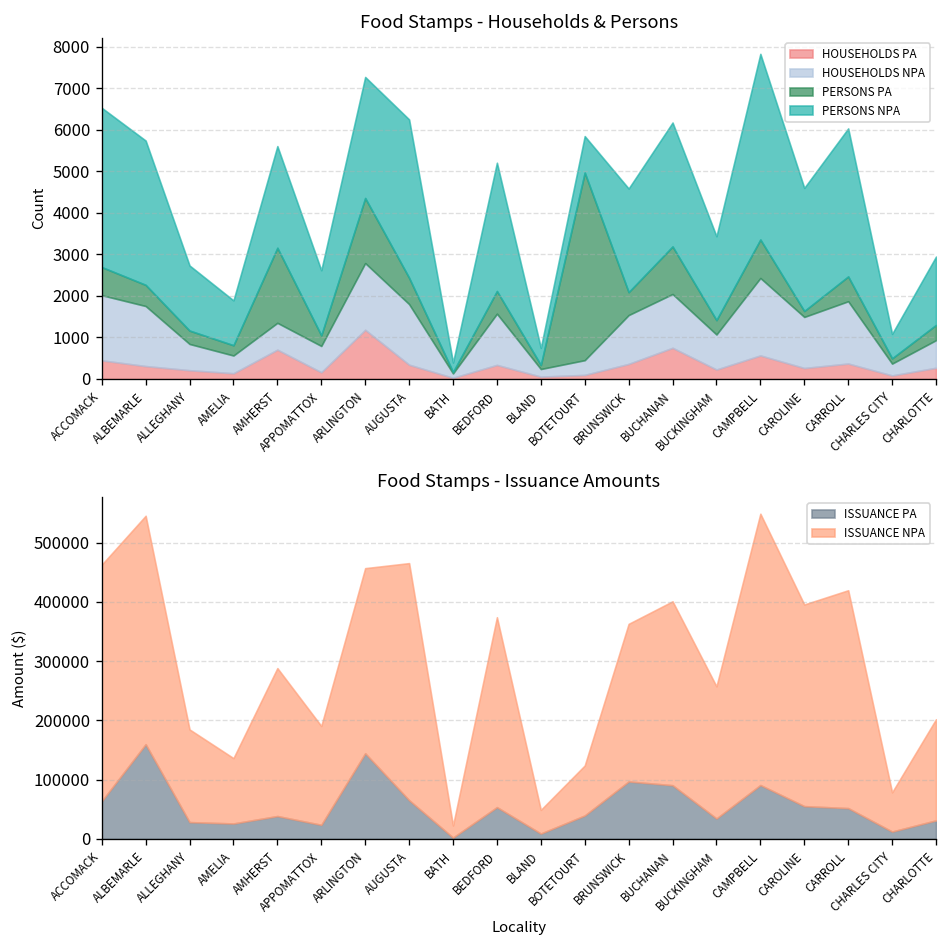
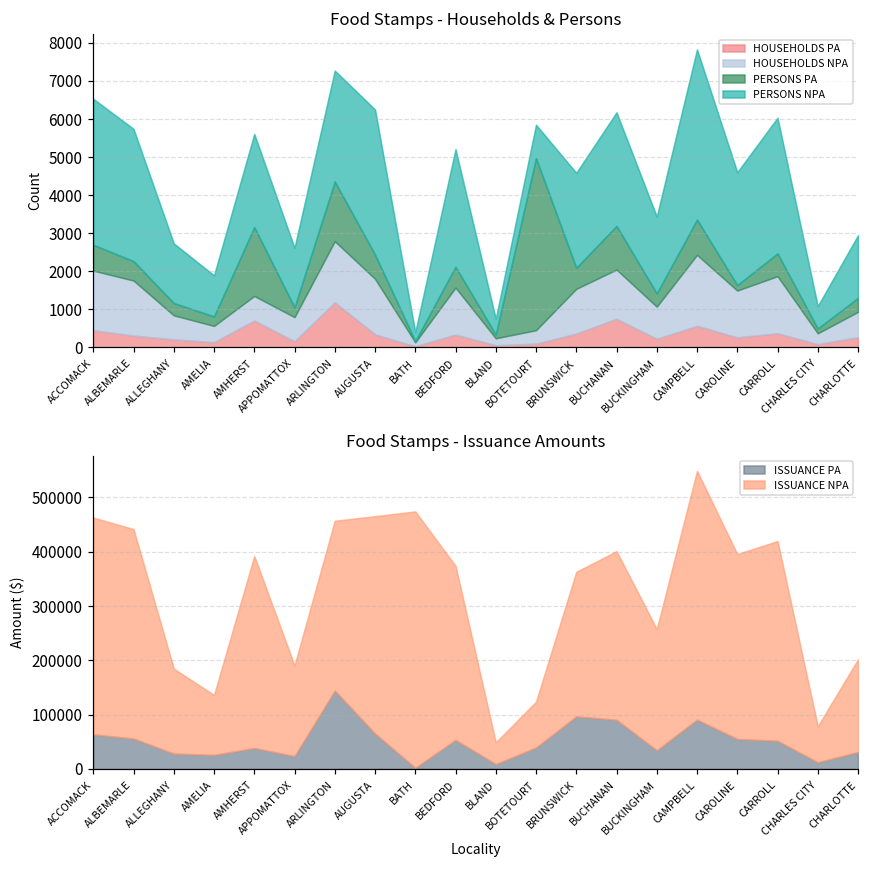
  {
    "Food Stamps - Households & Persons": {
      "HOUSEHOLDS PA": {
        "ACCOMACK": 400,
        "ALBEMARLE": 300,
        "ALLEGHANY": 200,
        "AMELIA": 100,
        "AMHERST": 700,
        "APPOMATTOX": 200,
        "ARLINGTON": 1200,
        "AUGUSTA": 300,
        "BEDFORD": 300,
        "BOTETOURT": 100,
        "BRUNSWICK": 400,
        "BUCHANAN": 800,
        "BUCKINGHAM": 200,
        "CAMPBELL": 600,
        "CAROLINE": 300,
        "CARROLL": 400,
        "CHARLES CITY": 100,
        "CHARLOTTE": 300
      },
      "HOUSEHOLDS NPA": {
        "ACCOMACK": 1600,
        "ALBEMARLE": 1400,
        "ALLEGHANY": 600,
        "AMELIA": 400,
        "AMHERST": 600,
        "APPOMATTOX": 600,
        "ARLINGTON": 1600,
        "AUGUSTA": 1500,
        "BEDFORD": 1200,
        "BLAND": 200,
        "BOTETOURT": 400,
        "BRUNSWICK": 1200,
        "BUCHANAN": 1300,
        "BUCKINGHAM": 800,
        "CAMPBELL": 1900,
        "CAROLINE": 1200,
        "CARROLL": 1500,
        "CHARLES CITY": 300,
        "CHARLOTTE": 700
      },
      "PERSONS PA": {
        "ACCOMACK": 700,
        "ALBEMARLE": 500,
        "ALLEGHANY": 300,
        "AMELIA": 200,
        "AMHERST": 1800,
        "APPOMATTOX": 300,
        "ARLINGTON": 1600,
        "AUGUSTA": 600,
        "BEDFORD": 500,
        "BLAND": 100,
        "BOTETOURT": 4500,
        "BRUNSWICK": 600,
        "BUCHANAN": 1100,
        "BUCKINGHAM": 300,
        "CAMPBELL": 900,
        "CAROLINE": 100,
        "CARROLL": 600,
        "CHARLES CITY": 100,
        "CHARLOTTE": 400
      },
      "PERSONS NPA": {
        "ACCOMACK": 3800,
        "ALBEMARLE": 3500,
        "ALLEGHANY": 1600,
        "AMELIA": 1100,
        "AMHERST": 2400,
        "APPOMATTOX": 1600,
        "ARLINGTON": 2900,
        "AUGUSTA": 3800,
        "BATH": 200,
        "BEDFORD": 3100,
        "BLAND": 400,
        "BOTETOURT": 900,
        "BRUNSWICK": 2500,
        "BUCHANAN": 3000,
        "BUCKINGHAM": 2000,
        "CAMPBELL": 4500,
        "CAROLINE": 3000,
        "CARROLL": 3600,
        "CHARLES CITY": 600,
        "CHARLOTTE": 1600
      }
    },
    "Food Stamps - Issuance Amounts": {
      "ISSUANCE PA": {
        "ACCOMACK": 60000,
-       "ALBEMARLE": 160000,
+       "ALBEMARLE": 60000,
        "ALLEGHANY": 30000,
        "AMELIA": 30000,
        "AMHERST": 40000,
        "APPOMATTOX": 20000,
        "ARLINGTON": 140000,
        "AUGUSTA": 70000,
        "BEDFORD": 50000,
        "BLAND": 10000,
        "BOTETOURT": 40000,
        "BRUNSWICK": 100000,
        "BUCHANAN": 90000,
        "BUCKINGHAM": 30000,
        "CAMPBELL": 90000,
        "CAROLINE": 60000,
        "CARROLL": 50000,
        "CHARLES CITY": 10000,
        "CHARLOTTE": 30000
      },
      "ISSUANCE NPA": {
        "ACCOMACK": 400000,
        "ALBEMARLE": 390000,
        "ALLEGHANY": 160000,
        "AMELIA": 110000,
-       "AMHERST": 250000,
+       "AMHERST": 350000,
        "APPOMATTOX": 170000,
        "ARLINGTON": 310000,
        "AUGUSTA": 400000,
-       "BATH": 20000,
+       "BATH": 470000,
        "BEDFORD": 320000,
        "BLAND": 40000,
        "BOTETOURT": 80000,
        "BRUNSWICK": 270000,
        "BUCHANAN": 310000,
        "BUCKINGHAM": 220000,
        "CAMPBELL": 460000,
        "CAROLINE": 340000,
        "CARROLL": 370000,
        "CHARLES CITY": 70000,
        "CHARLOTTE": 170000
      }
    }
  }
